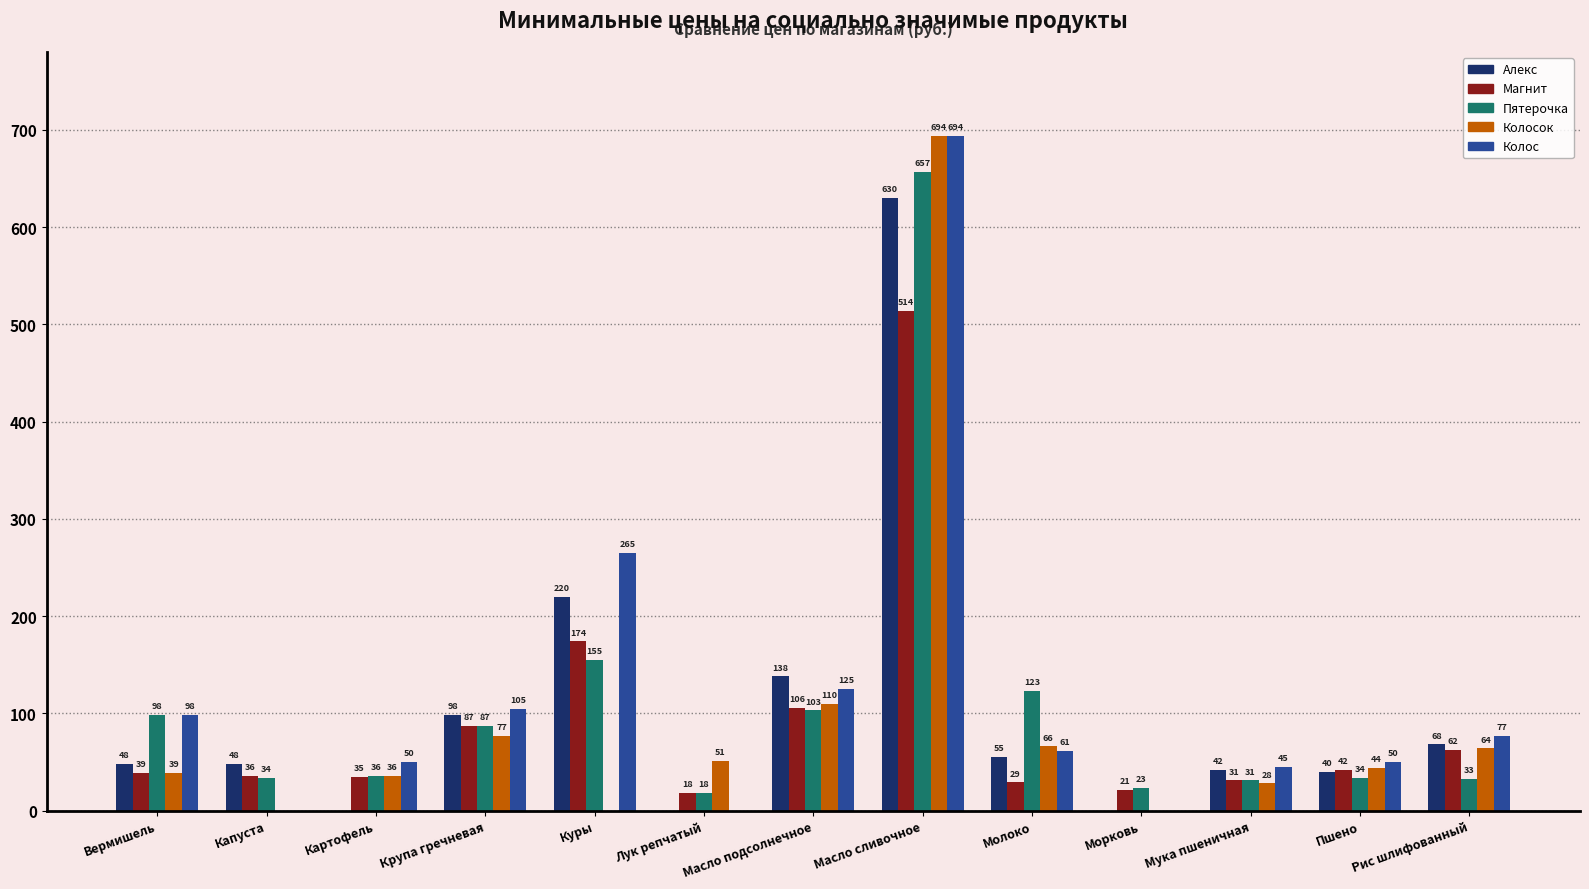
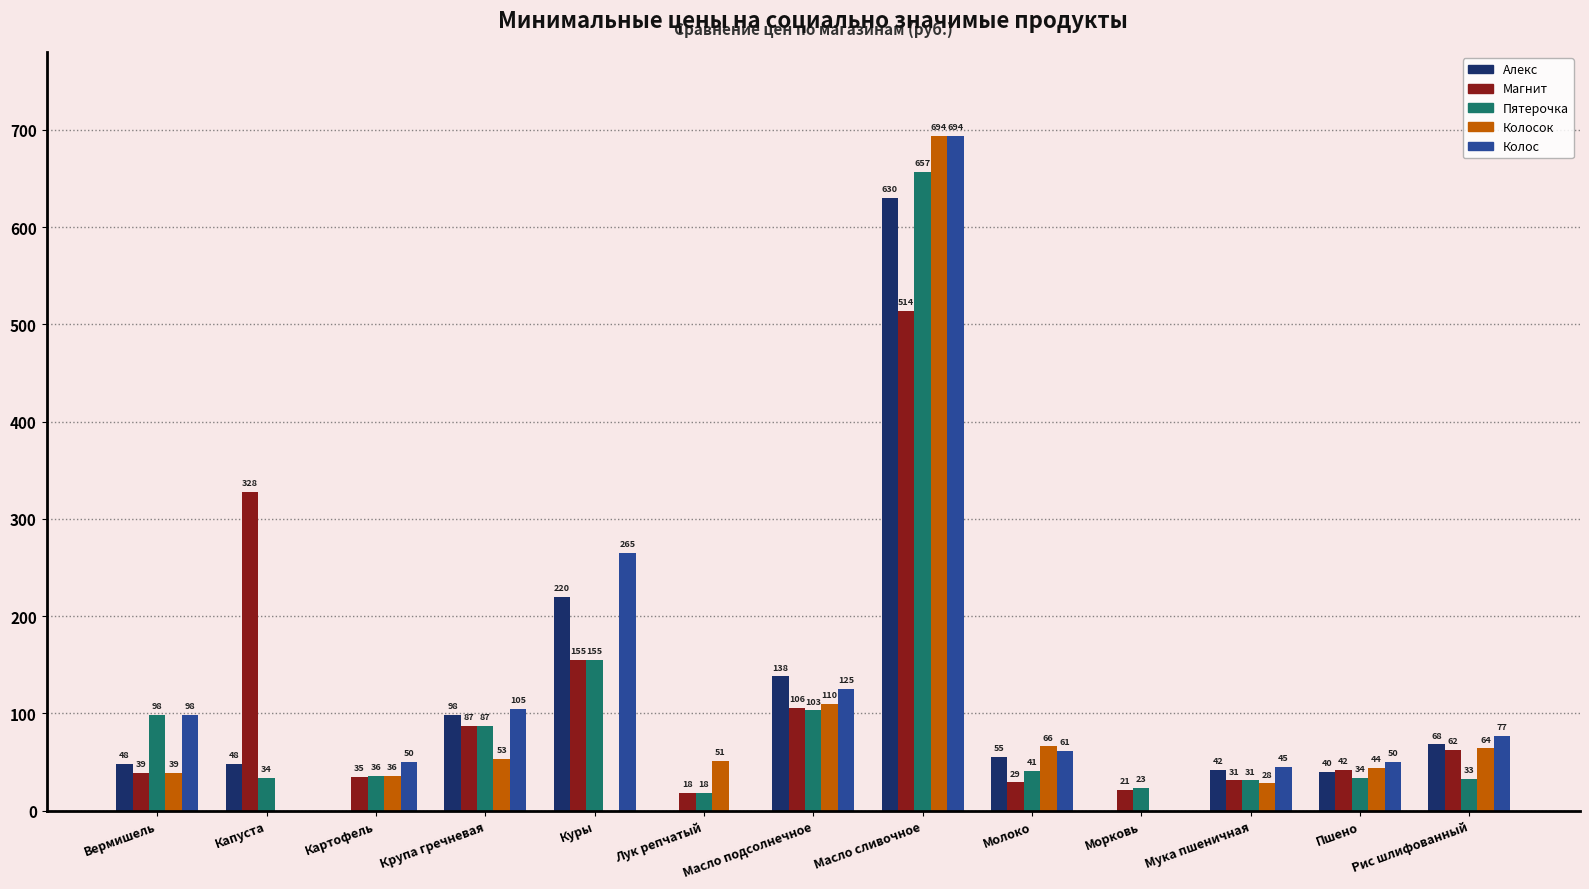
  {
    "Магнит": {
      "Вермишель": 39,
-     "Капуста": 36,
+     "Капуста": 328,
      "Картофель": 35,
      "Крупа гречневая": 87,
-     "Куры": 174,
+     "Куры": 155,
      "Лук репчатый": 18,
      "Масло подсолнечное": 106,
      "Масло сливочное": 514,
      "Молоко": 29,
      "Морковь": 21,
      "Мука пшеничная": 31,
      "Пшено": 42,
      "Рис шлифованный": 62
    },
    "Пятерочка": {
      "Вермишель": 98,
      "Капуста": 34,
      "Картофель": 36,
      "Крупа гречневая": 87,
      "Куры": 155,
      "Лук репчатый": 18,
      "Масло подсолнечное": 103,
      "Масло сливочное": 657,
-     "Молоко": 123,
+     "Молоко": 41,
      "Морковь": 23,
      "Мука пшеничная": 31,
      "Пшено": 34,
      "Рис шлифованный": 33
    },
    "Колосок": {
      "Вермишель": 39,
      "Картофель": 36,
-     "Крупа гречневая": 77,
+     "Крупа гречневая": 53,
      "Лук репчатый": 51,
      "Масло подсолнечное": 110,
      "Масло сливочное": 694,
      "Молоко": 66,
      "Мука пшеничная": 28,
      "Пшено": 44,
      "Рис шлифованный": 64
    }
  }
